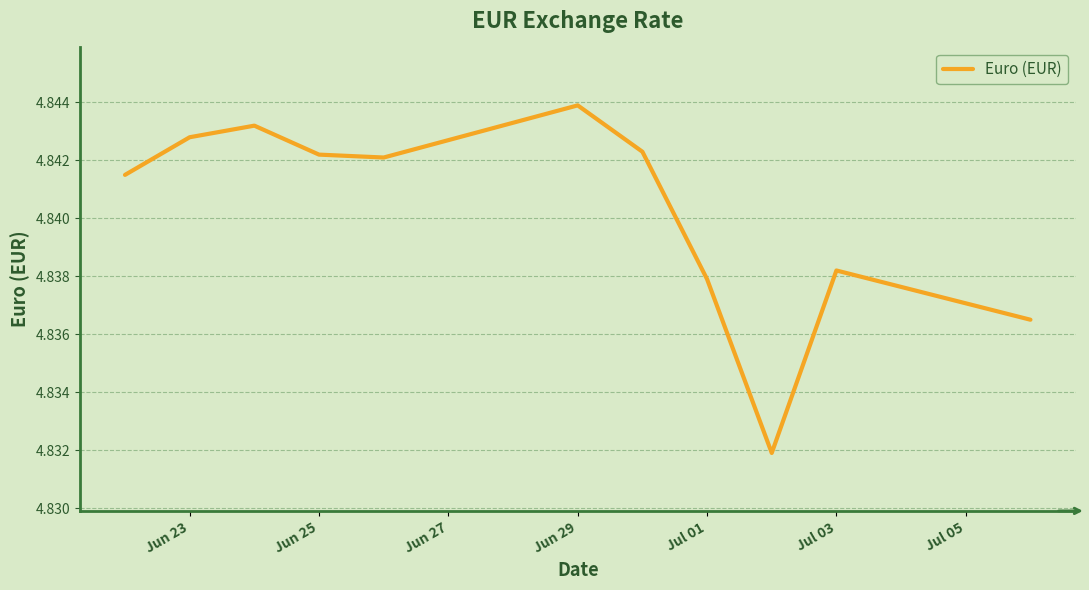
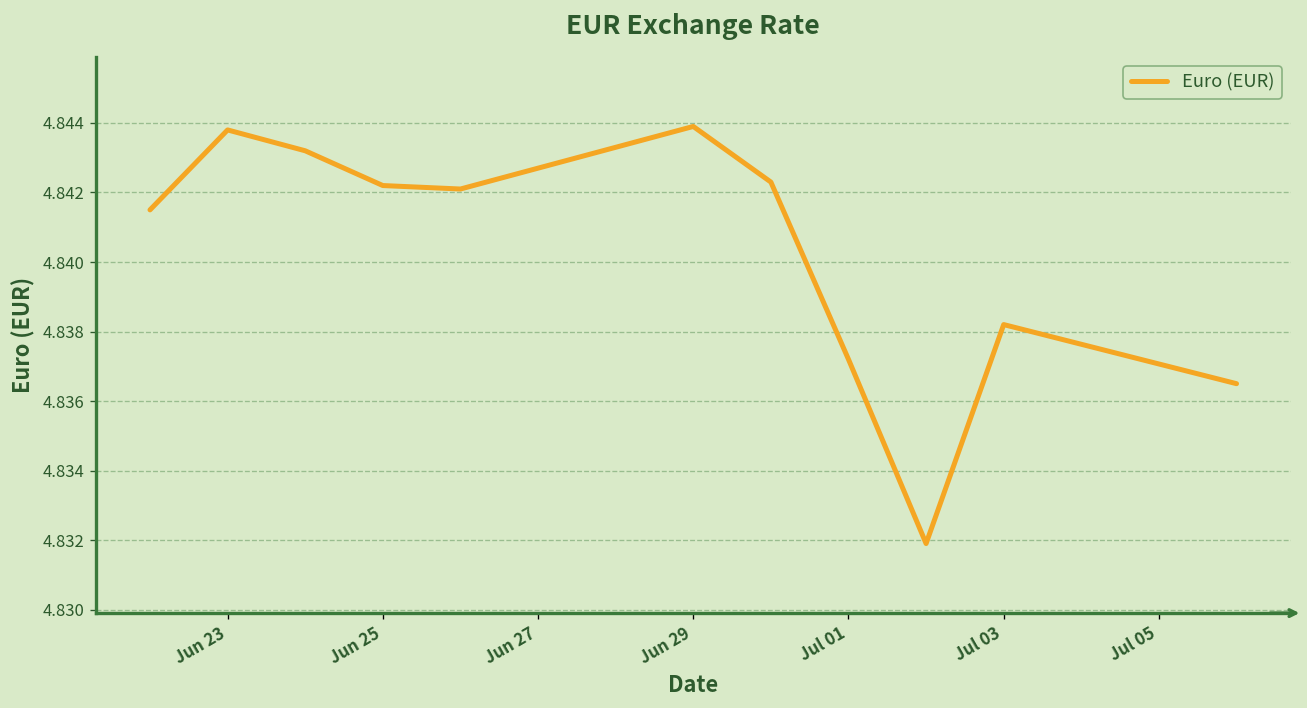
  {
-   "Jun 23": 4.8428,
+   "Jun 23": 4.8438,
    "Jun 25": 4.8422,
    "Jun 29": 4.8439,
-   "Jul 01": 4.8379,
+   "Jul 01": 4.8372,
    "Jul 03": 4.8382
  }
